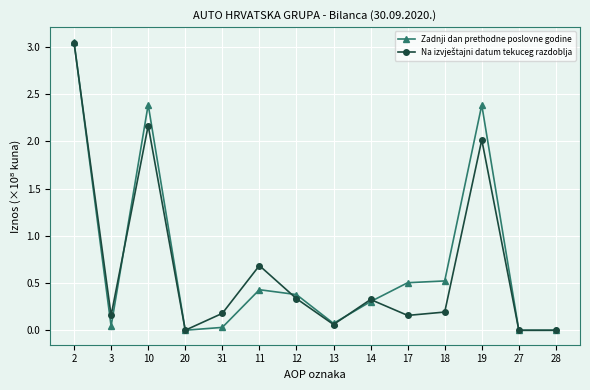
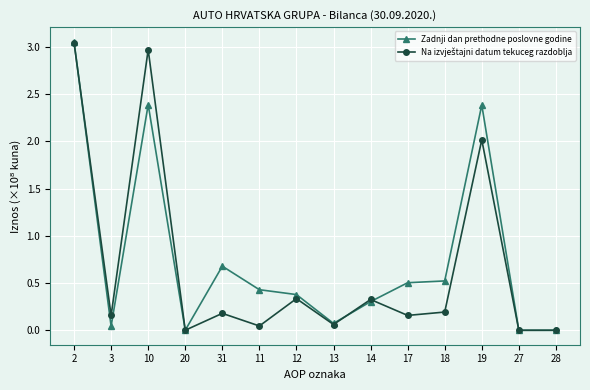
  {
    "Zadnji dan prethodne poslovne godine": {
      "3": 0.0,
      "10": 2.4,
-     "31": 0.0,
+     "31": 0.7,
      "11": 0.4,
      "12": 0.4,
      "17": 0.5,
      "18": 0.5,
      "19": 2.4
    },
    "Na izvještajni datum tekuceg razdoblja": {
      "3": 0.2,
-     "10": 2.2,
+     "10": 3.0,
      "31": 0.2,
-     "11": 0.7,
+     "11": 0.0,
      "12": 0.3,
      "17": 0.2,
      "18": 0.2,
      "19": 2.0
    }
  }
